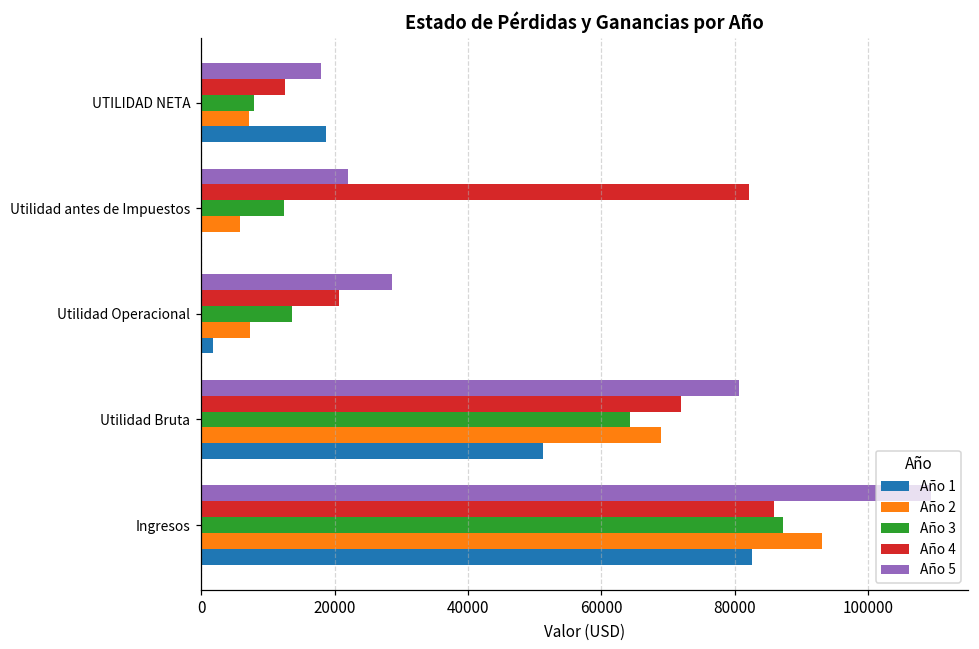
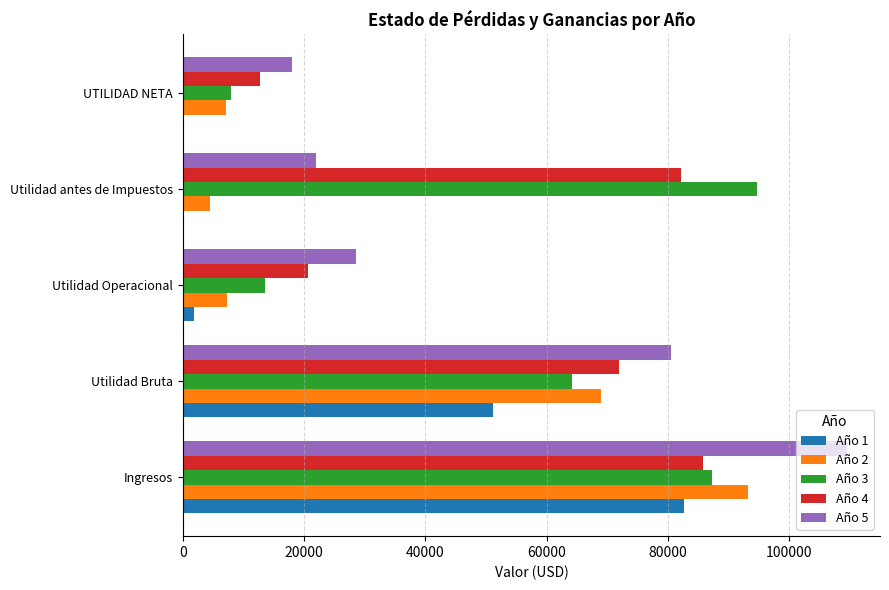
  {
    "Año 1": {
-     "UTILIDAD NETA": 19000,
+     "UTILIDAD NETA": 0,
      "Utilidad Operacional": 2000,
      "Utilidad Bruta": 51000,
      "Ingresos": 83000
    },
    "Año 2": {
      "UTILIDAD NETA": 7000,
-     "Utilidad antes de Impuestos": 6000,
+     "Utilidad antes de Impuestos": 5000,
      "Utilidad Operacional": 7000,
      "Utilidad Bruta": 69000,
      "Ingresos": 93000
    },
    "Año 3": {
      "UTILIDAD NETA": 8000,
-     "Utilidad antes de Impuestos": 12000,
+     "Utilidad antes de Impuestos": 95000,
      "Utilidad Operacional": 14000,
      "Utilidad Bruta": 64000,
      "Ingresos": 87000
    },
    "Año 4": {
      "UTILIDAD NETA": 13000,
      "Utilidad antes de Impuestos": 82000,
      "Utilidad Operacional": 21000,
      "Utilidad Bruta": 72000,
      "Ingresos": 86000
    },
    "Año 5": {
      "UTILIDAD NETA": 18000,
      "Utilidad antes de Impuestos": 22000,
      "Utilidad Operacional": 29000,
      "Utilidad Bruta": 81000
    }
  }
